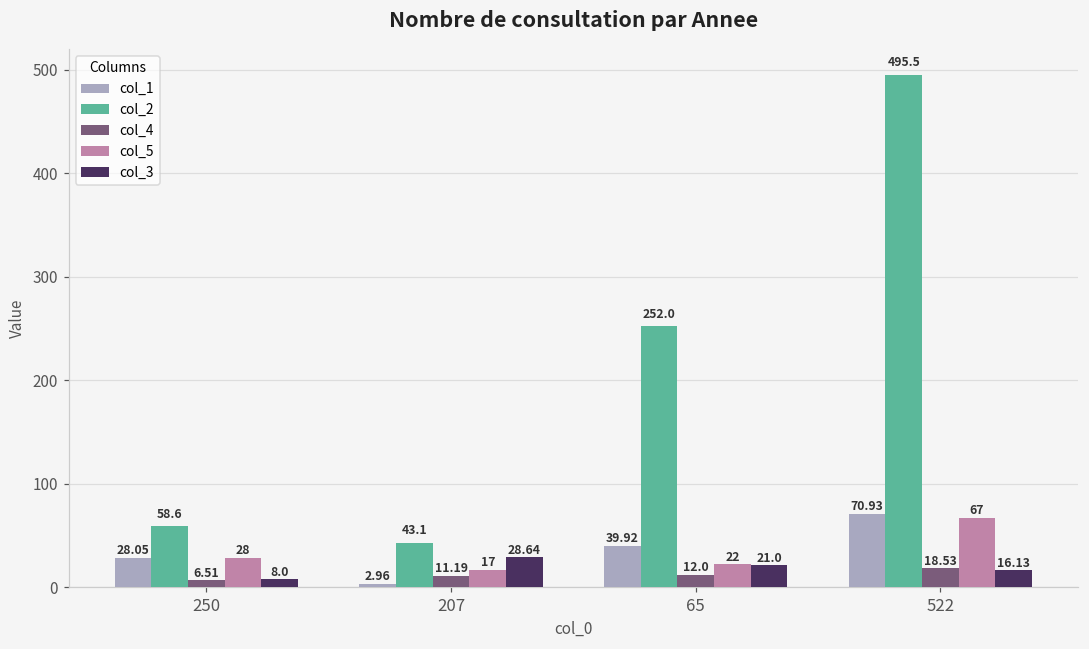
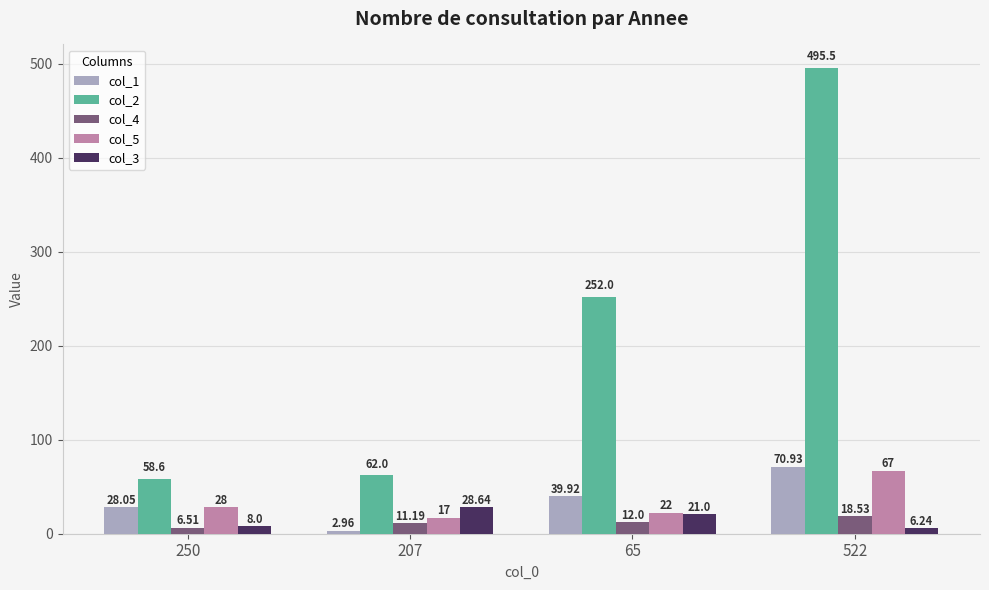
  {
    "col_2": {
      "250": 58.6,
-     "207": 43.1,
+     "207": 62.0,
      "65": 252.0,
      "522": 495.5
    },
    "col_4": {
      "250": 6.51,
      "207": 11.19,
      "65": 12.0,
      "522": 18.53
    },
    "col_3": {
      "250": 8.0,
      "207": 28.64,
      "65": 21.0,
-     "522": 16.13
+     "522": 6.24
    }
  }
